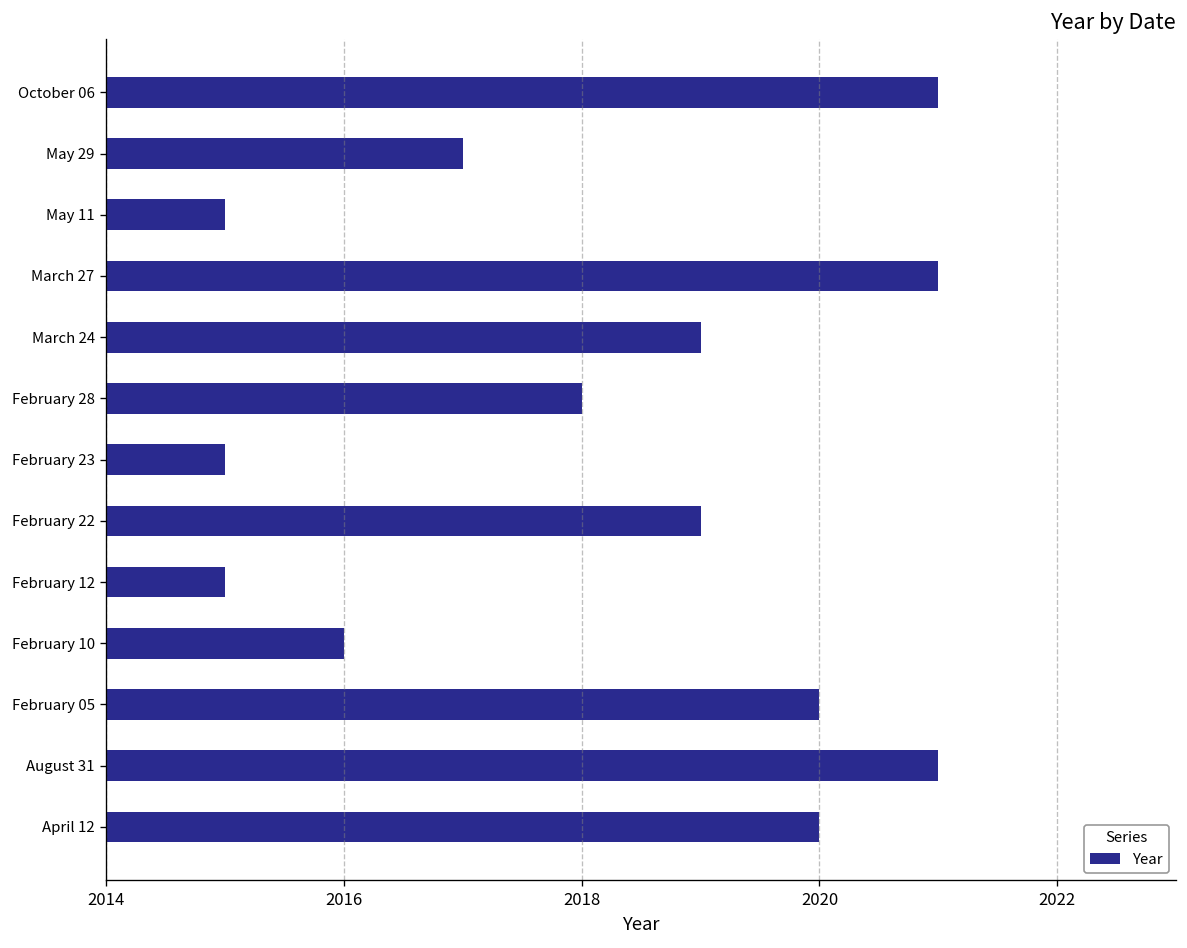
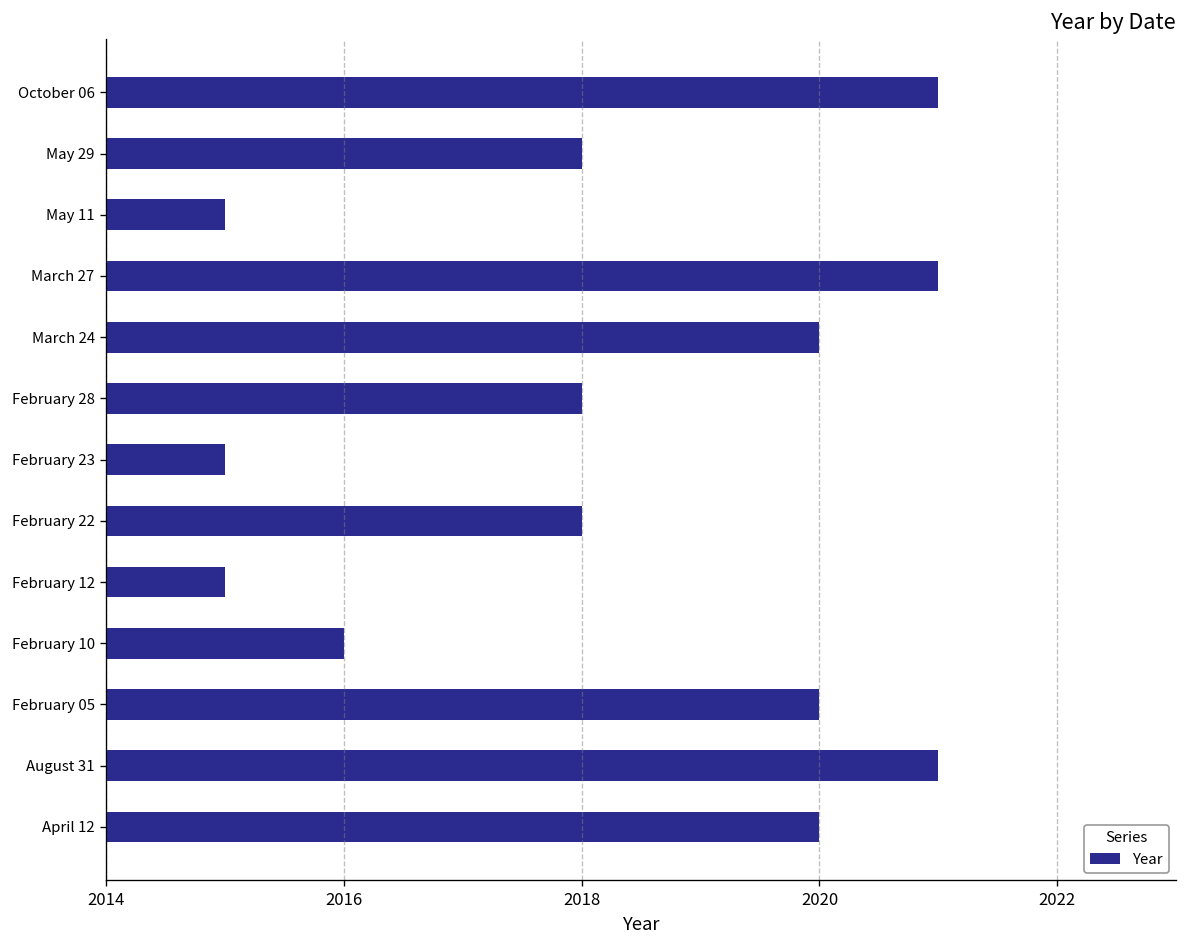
  {
    "October 06": 2021,
-   "May 29": 2017,
+   "May 29": 2018,
    "May 11": 2015,
    "March 27": 2021,
-   "March 24": 2019,
+   "March 24": 2020,
    "February 28": 2018,
    "February 23": 2015,
-   "February 22": 2019,
+   "February 22": 2018,
    "February 12": 2015,
    "February 10": 2016,
    "February 05": 2020,
    "August 31": 2021,
    "April 12": 2020
  }
